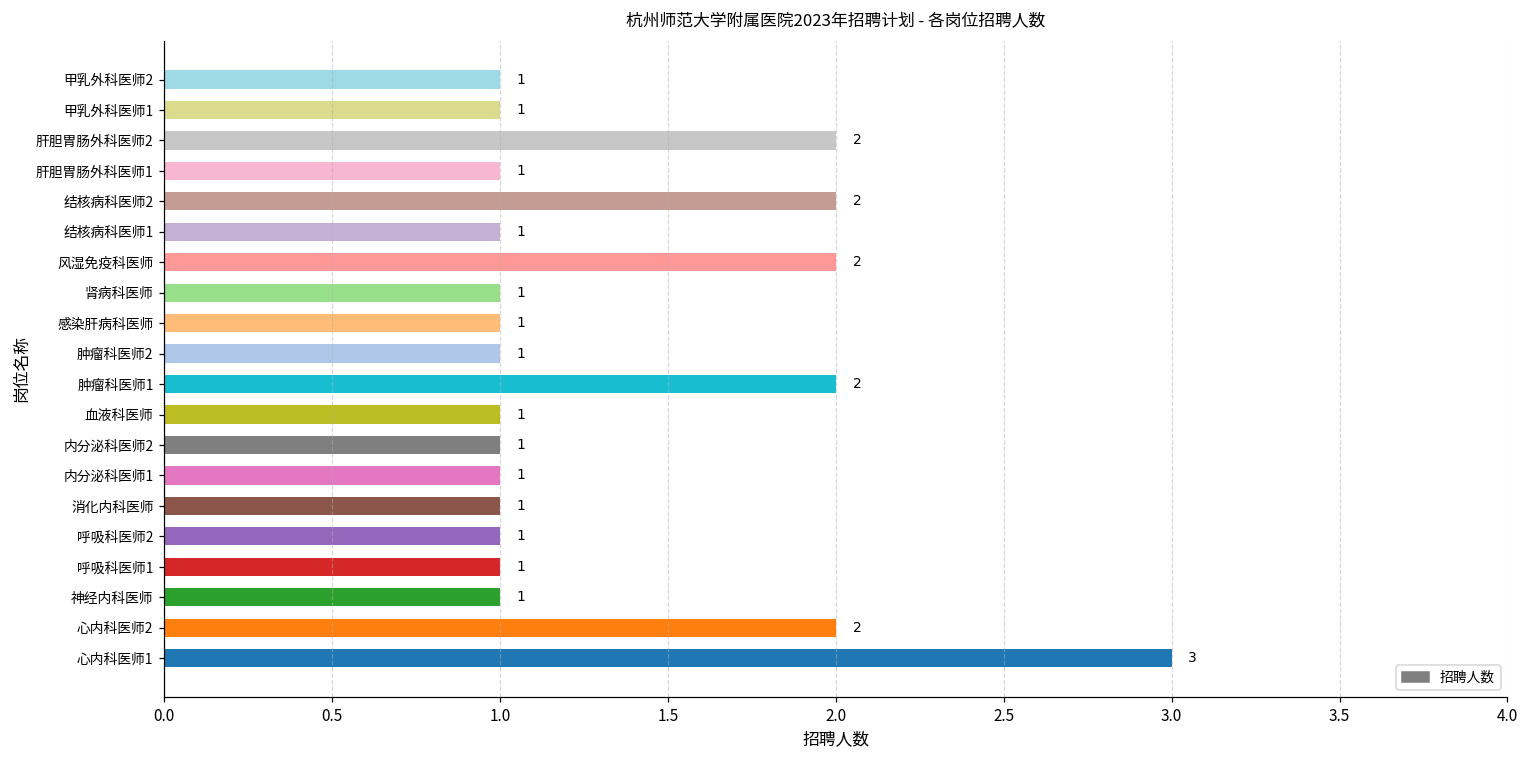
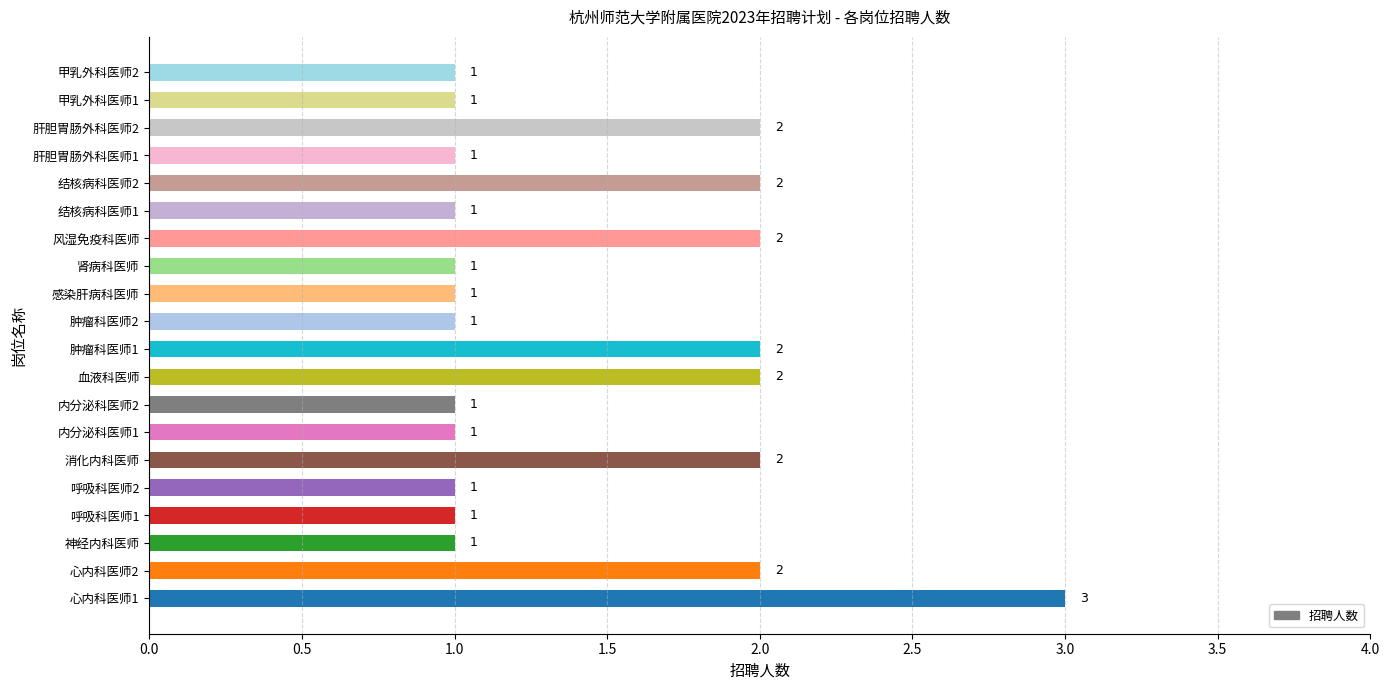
  {
    "甲乳外科医师2": 1,
    "甲乳外科医师1": 1,
    "肝胆胃肠外科医师2": 2,
    "肝胆胃肠外科医师1": 1,
    "结核病科医师2": 2,
    "结核病科医师1": 1,
    "风湿免疫科医师": 2,
    "肾病科医师": 1,
    "感染肝病科医师": 1,
    "肿瘤科医师2": 1,
    "肿瘤科医师1": 2,
-   "血液科医师": 1,
+   "血液科医师": 2,
    "内分泌科医师2": 1,
    "内分泌科医师1": 1,
-   "消化内科医师": 1,
+   "消化内科医师": 2,
    "呼吸科医师2": 1,
    "呼吸科医师1": 1,
    "神经内科医师": 1,
    "心内科医师2": 2,
    "心内科医师1": 3
  }
